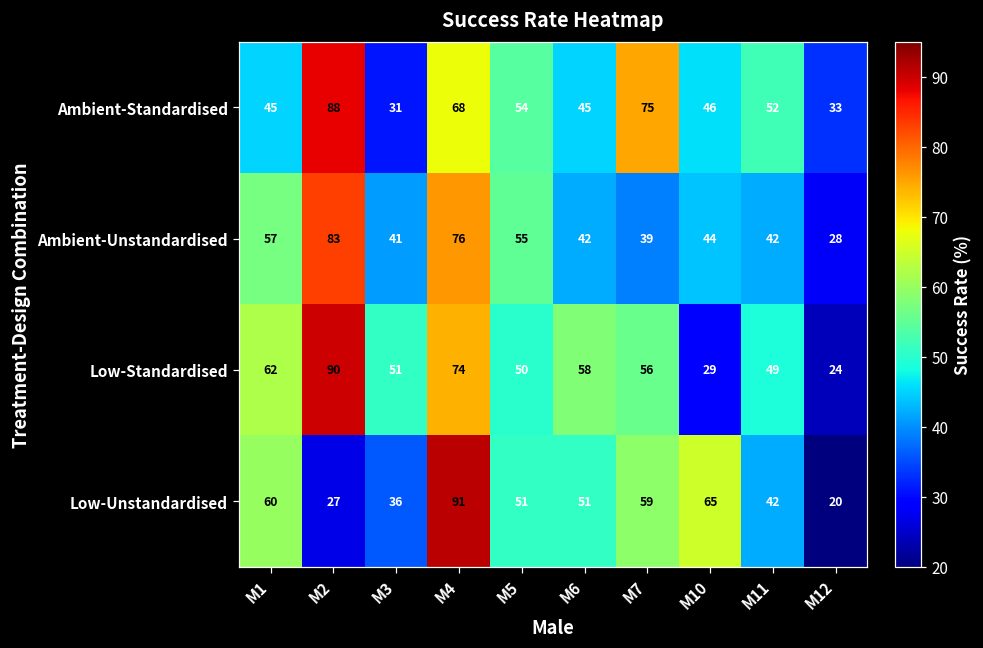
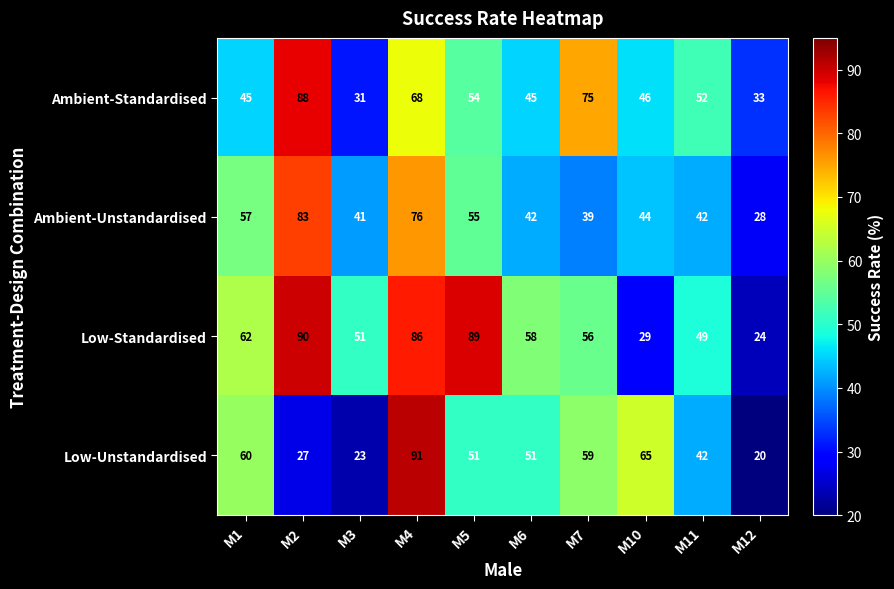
  {
    "Ambient-Standardised": {
      "M1": 45,
      "M2": 88,
      "M3": 31,
      "M4": 68,
      "M5": 54,
      "M6": 45,
      "M7": 75,
      "M10": 46,
      "M11": 52,
      "M12": 33
    },
    "Ambient-Unstandardised": {
      "M1": 57,
      "M2": 83,
      "M3": 41,
      "M4": 76,
      "M5": 55,
      "M6": 42,
      "M7": 39,
      "M10": 44,
      "M11": 42,
      "M12": 28
    },
    "Low-Standardised": {
      "M1": 62,
      "M2": 90,
      "M3": 51,
-     "M4": 74,
-     "M5": 50,
+     "M4": 86,
+     "M5": 89,
      "M6": 58,
      "M7": 56,
      "M10": 29,
      "M11": 49,
      "M12": 24
    },
    "Low-Unstandardised": {
      "M1": 60,
      "M2": 27,
-     "M3": 36,
+     "M3": 23,
      "M4": 91,
      "M5": 51,
      "M6": 51,
      "M7": 59,
      "M10": 65,
      "M11": 42,
      "M12": 20
    }
  }
